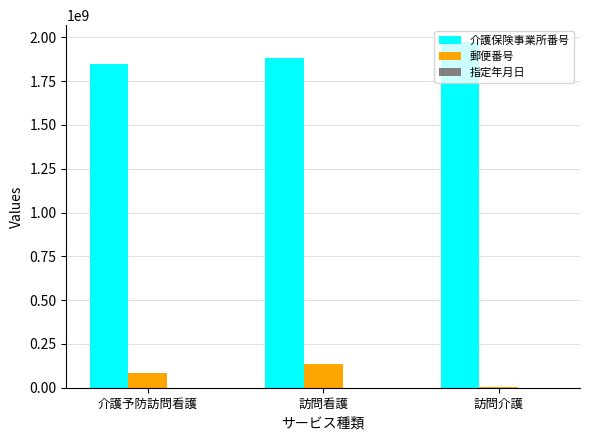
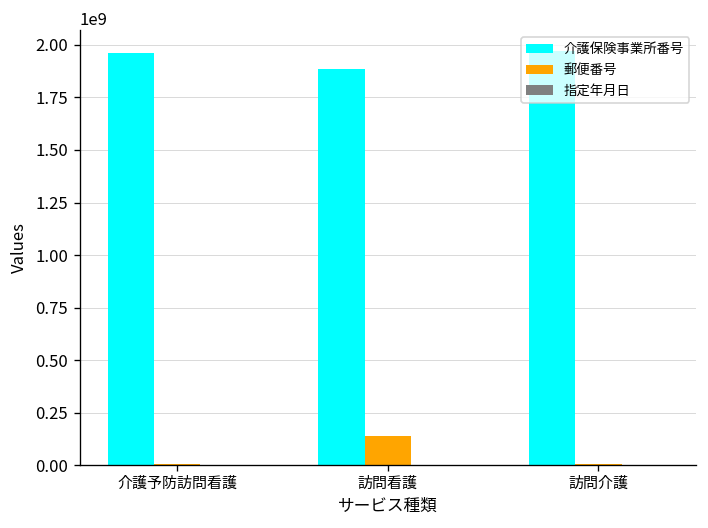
  {
    "介護保険事業所番号": {
-     "介護予防訪問看護": 1850000000,
+     "介護予防訪問看護": 1960000000,
      "訪問看護": 1880000000
    },
    "郵便番号": {
-     "介護予防訪問看護": 80000000,
+     "介護予防訪問看護": 0,
      "訪問看護": 140000000
    }
  }
